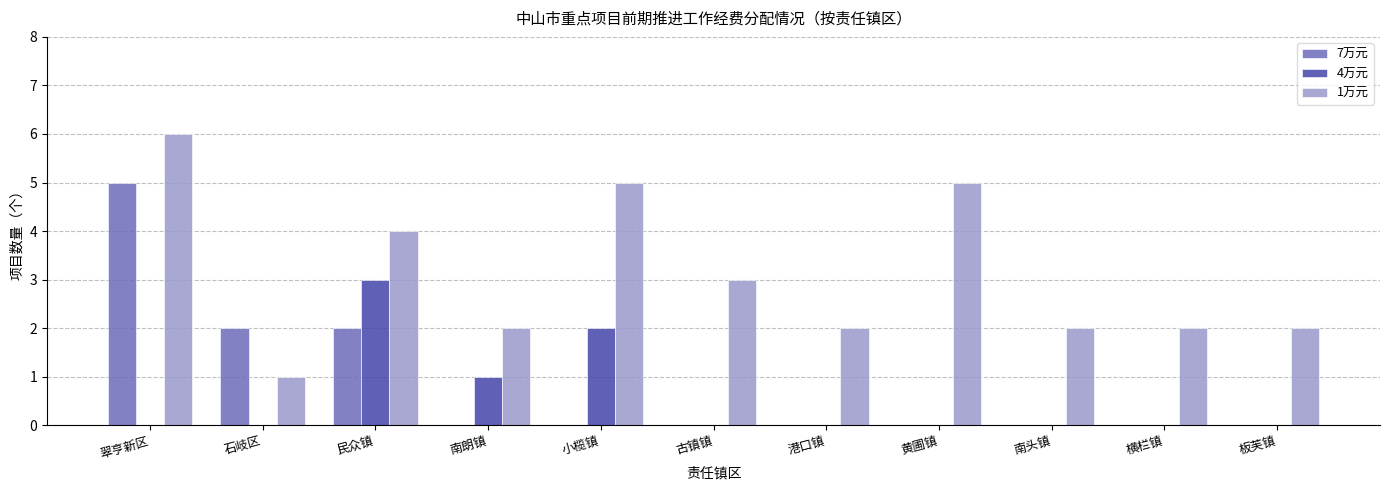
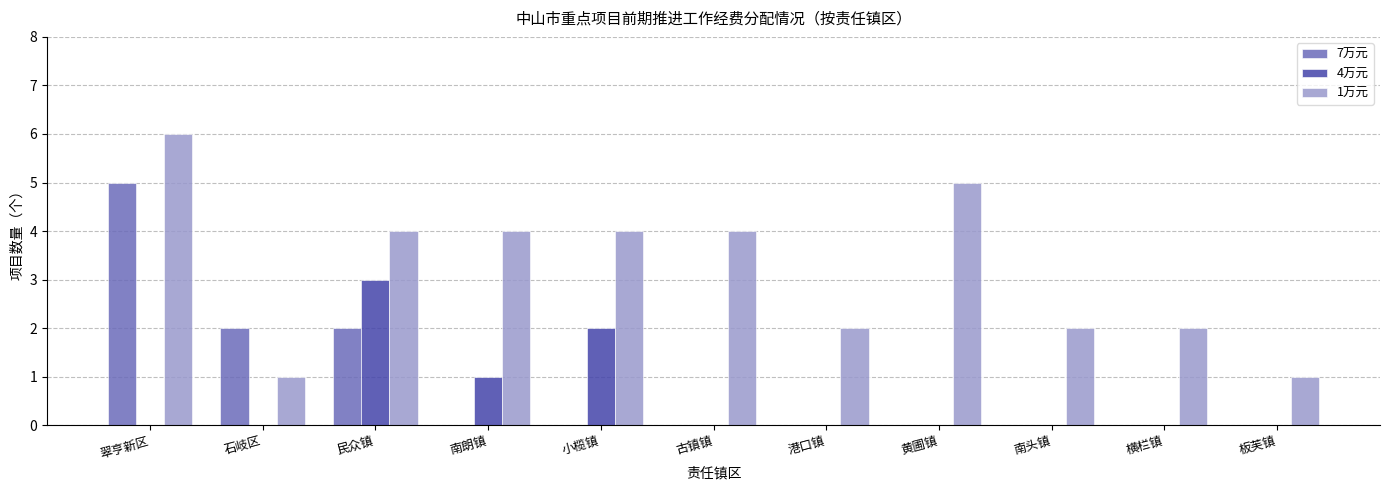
  {
    "1万元": {
      "翠亨新区": 6,
      "石岐区": 1,
      "民众镇": 4,
-     "南朗镇": 2,
-     "小榄镇": 5,
-     "古镇镇": 3,
+     "南朗镇": 4,
+     "小榄镇": 4,
+     "古镇镇": 4,
      "港口镇": 2,
      "黄圃镇": 5,
      "南头镇": 2,
      "横栏镇": 2,
-     "板芙镇": 2
+     "板芙镇": 1
    }
  }
